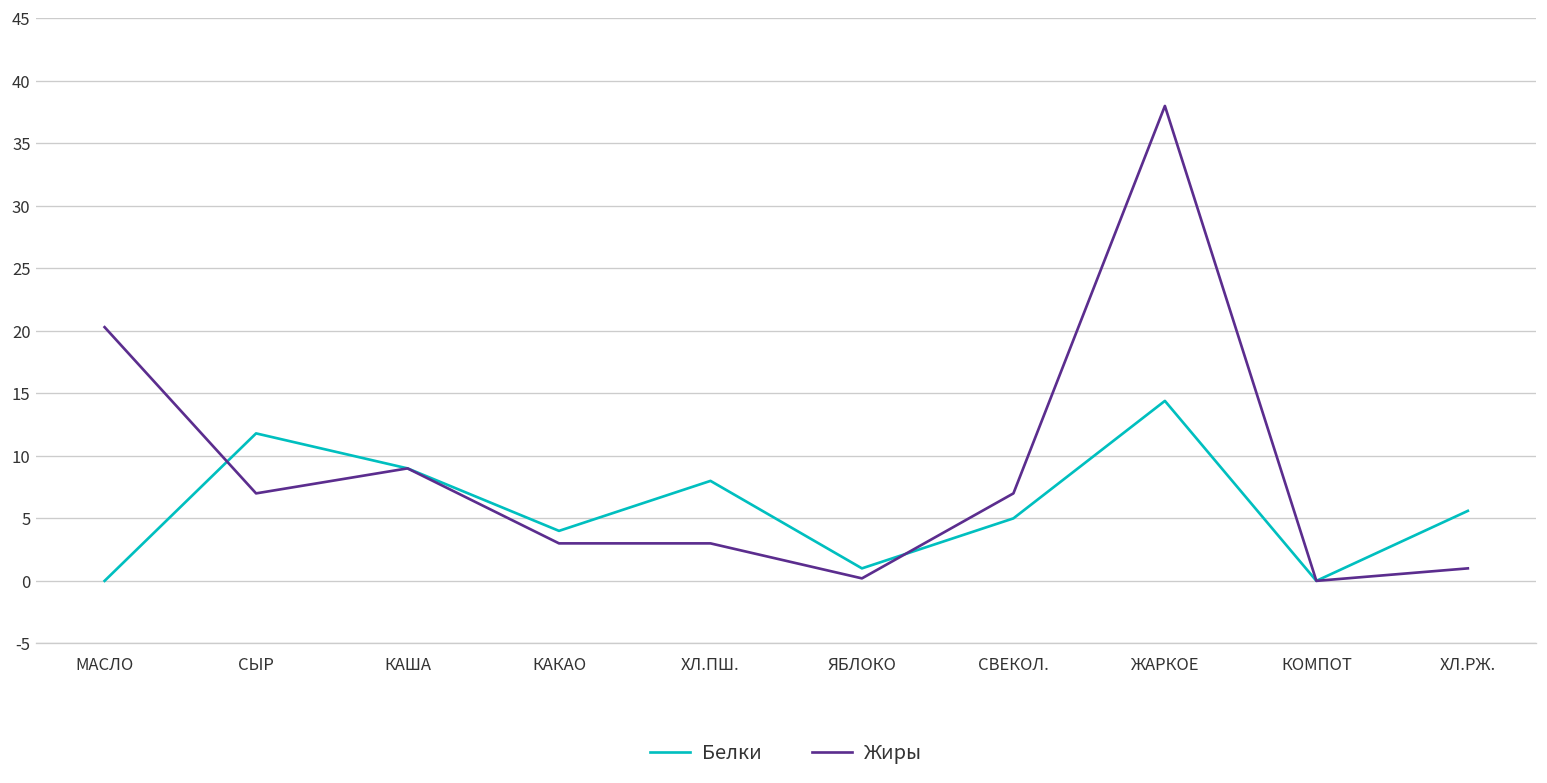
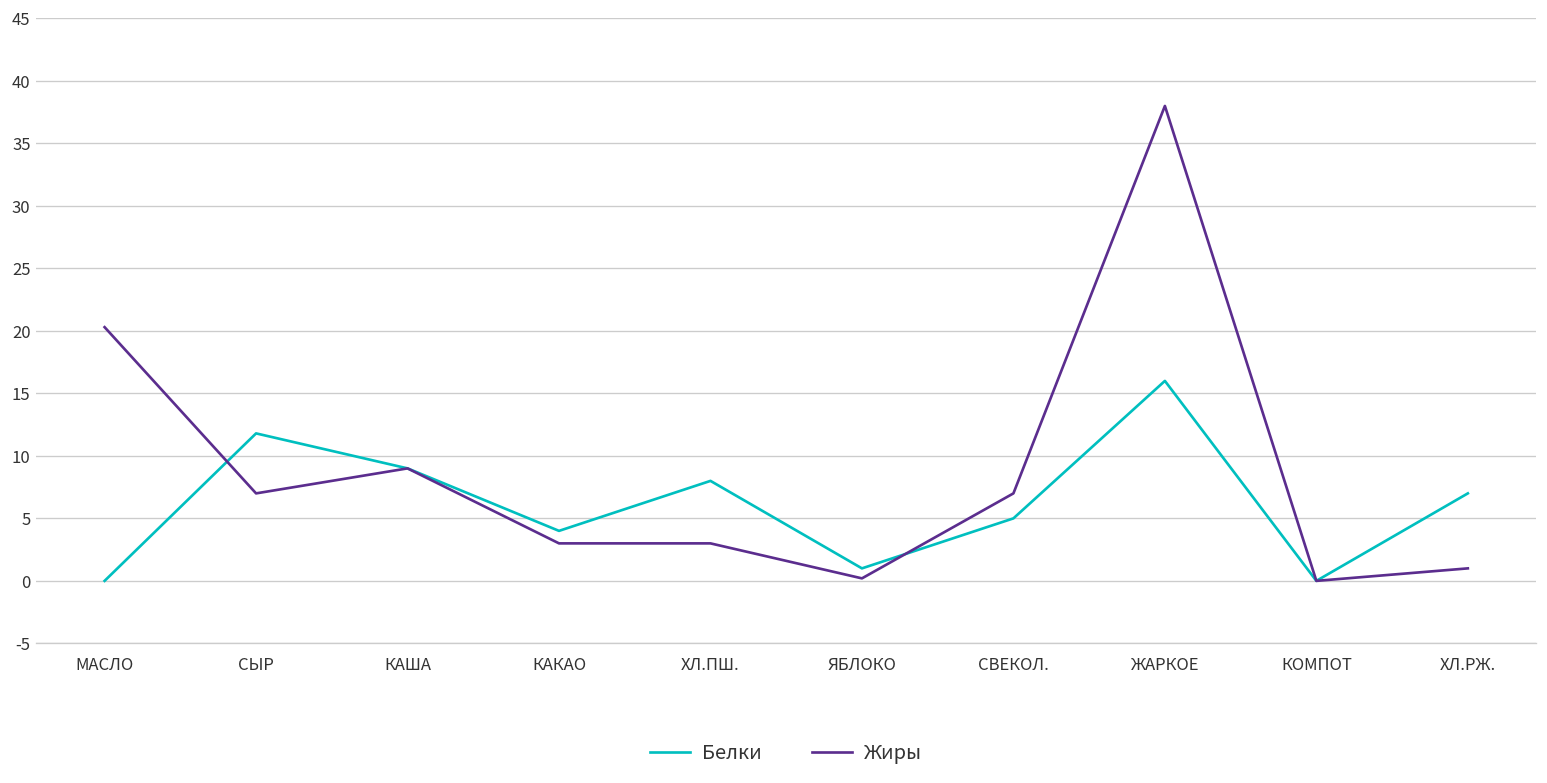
  {
    "Белки": {
      "МАСЛО": 0.0,
      "СЫР": 11.8,
      "КАКАО": 4.0,
      "ХЛ.ПШ.": 8.0,
      "ЯБЛОКО": 1.0,
      "СВЕКОЛ.": 5.0,
-     "ЖАРКОЕ": 14.4,
-     "ХЛ.РЖ.": 5.6
+     "ЖАРКОЕ": 16.0,
+     "ХЛ.РЖ.": 7.0
    },
    "Жиры": {
      "МАСЛО": 20.3,
      "СЫР": 7.0,
      "КАКАО": 3.0,
      "ХЛ.ПШ.": 3.0,
      "ЯБЛОКО": 0.2,
      "СВЕКОЛ.": 7.0,
      "ЖАРКОЕ": 38.0,
      "ХЛ.РЖ.": 1.0
    }
  }
